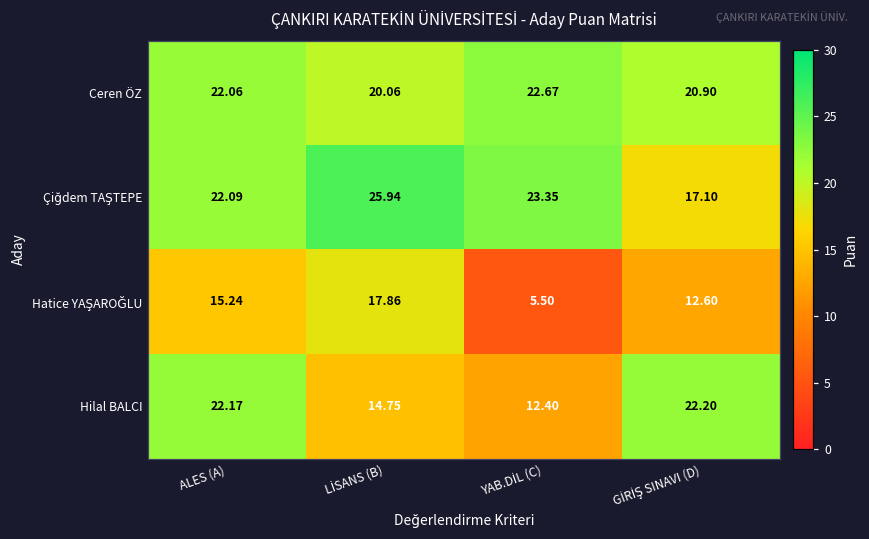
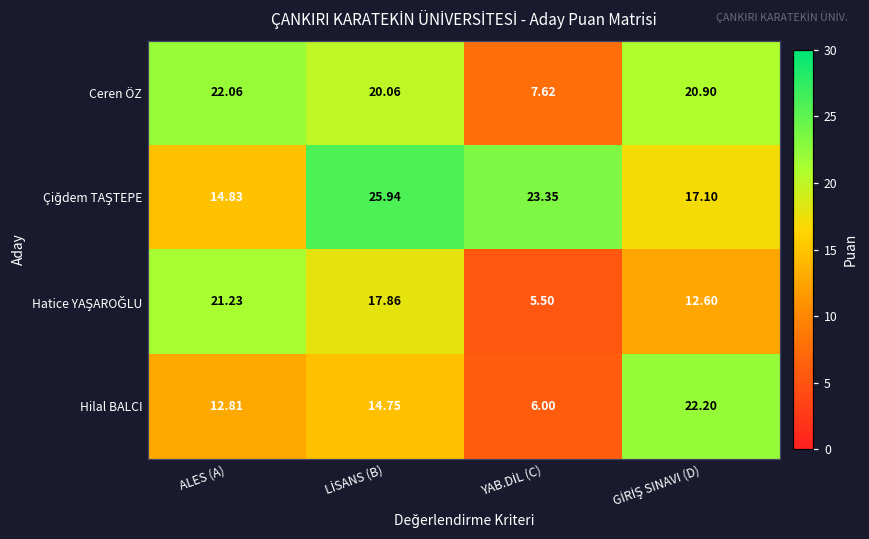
  {
    "Ceren ÖZ": {
      "ALES (A)": 22.06,
      "LİSANS (B)": 20.06,
-     "YAB.DİL (C)": 22.67,
+     "YAB.DİL (C)": 7.62,
      "GİRİŞ SINAVI (D)": 20.90
    },
    "Çiğdem TAŞTEPE": {
-     "ALES (A)": 22.09,
+     "ALES (A)": 14.83,
      "LİSANS (B)": 25.94,
      "YAB.DİL (C)": 23.35,
      "GİRİŞ SINAVI (D)": 17.10
    },
    "Hatice YAŞAROĞLU": {
-     "ALES (A)": 15.24,
+     "ALES (A)": 21.23,
      "LİSANS (B)": 17.86,
      "YAB.DİL (C)": 5.50,
      "GİRİŞ SINAVI (D)": 12.60
    },
    "Hilal BALCI": {
-     "ALES (A)": 22.17,
+     "ALES (A)": 12.81,
      "LİSANS (B)": 14.75,
-     "YAB.DİL (C)": 12.40,
+     "YAB.DİL (C)": 6.00,
      "GİRİŞ SINAVI (D)": 22.20
    }
  }
